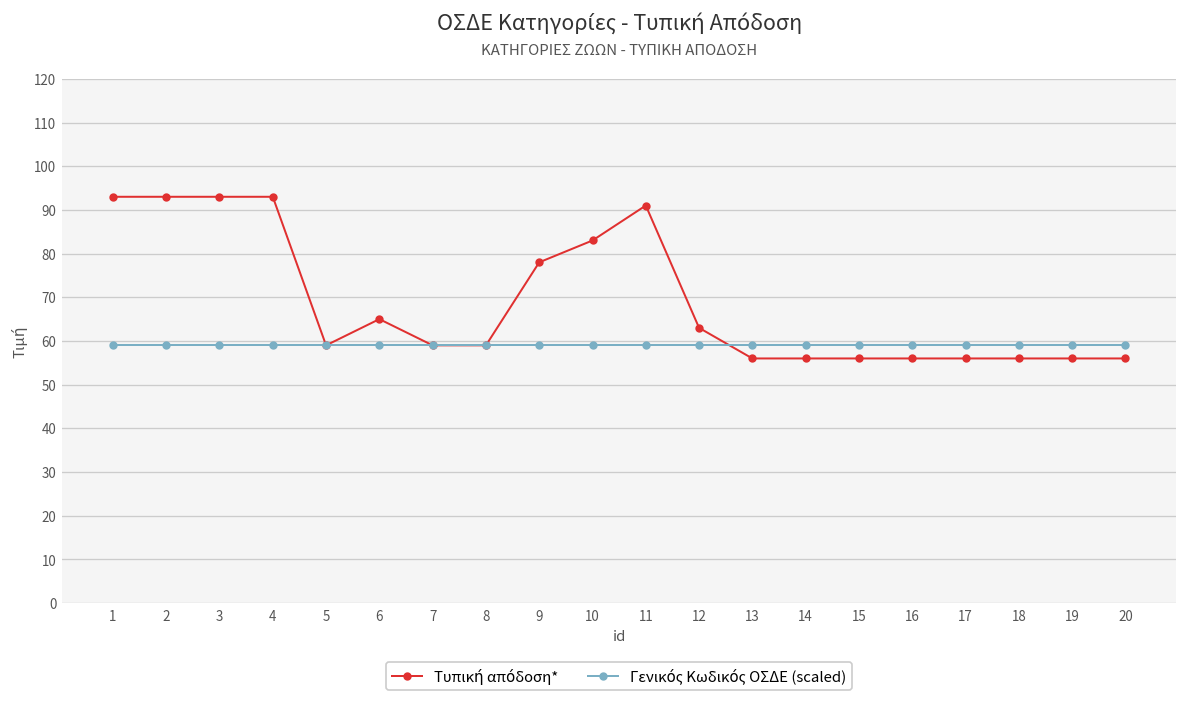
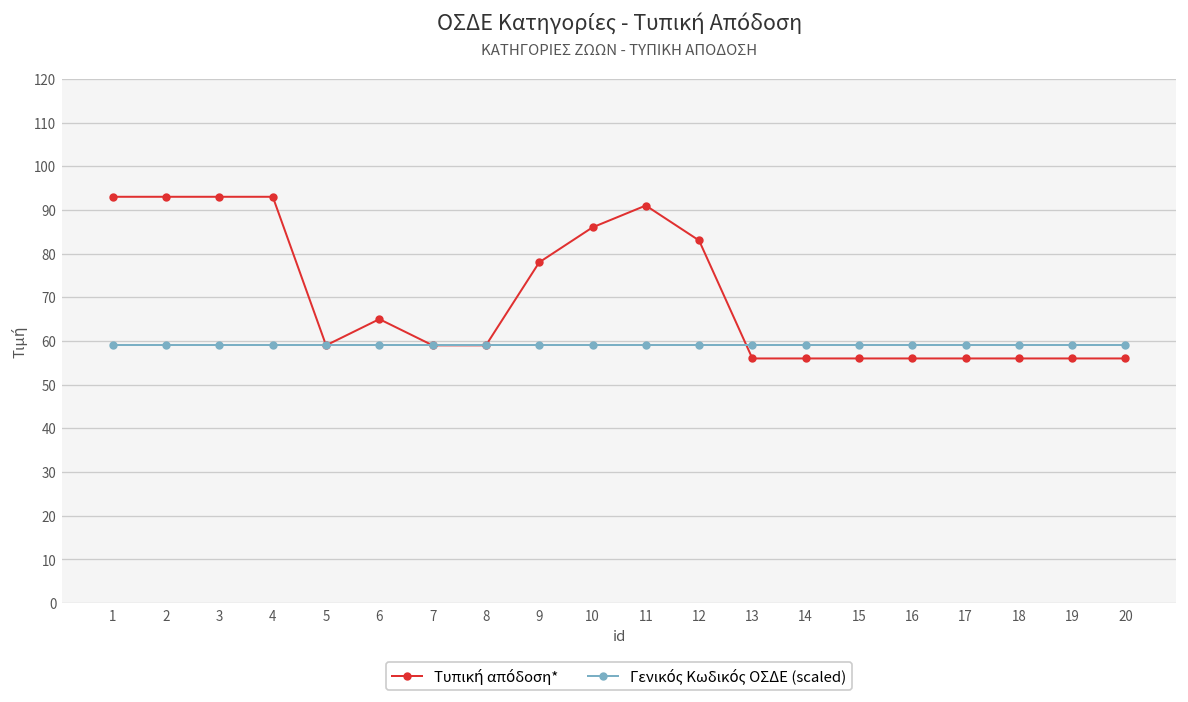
  {
    "Τυπική απόδοση*": {
      "1": 93,
      "2": 93,
      "3": 93,
      "4": 93,
      "6": 65,
      "9": 78,
-     "10": 83,
+     "10": 86,
      "11": 91,
-     "12": 63,
+     "12": 83,
      "13": 56,
      "14": 56,
      "15": 56,
      "16": 56,
      "17": 56,
      "18": 56,
      "19": 56,
      "20": 56
    },
    "Γενικός Κωδικός ΟΣΔΕ (scaled)": {
      "1": 59,
      "2": 59,
      "3": 59,
      "4": 59,
      "6": 59,
      "9": 59,
      "10": 59,
      "11": 59,
      "12": 59,
      "13": 59,
      "14": 59,
      "15": 59,
      "16": 59,
      "17": 59,
      "18": 59,
      "19": 59,
      "20": 59
    }
  }
